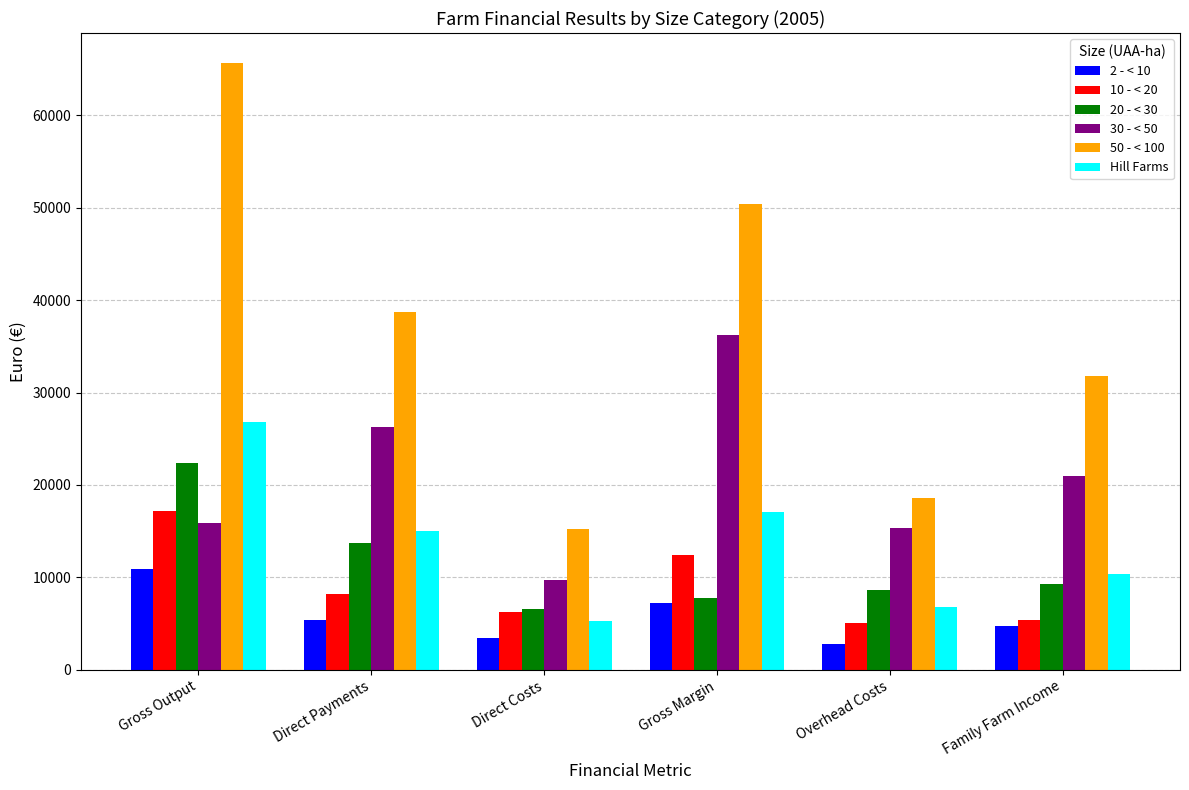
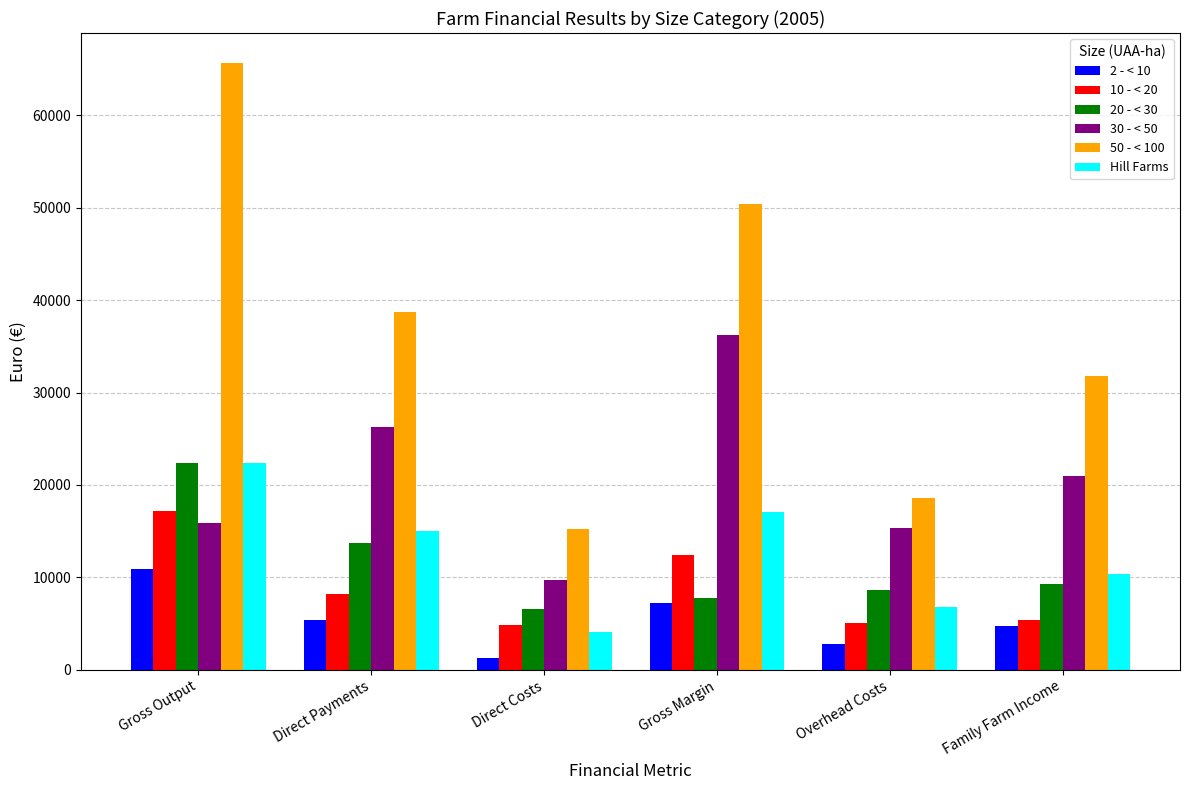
  {
    "2 - < 10": {
      "Gross Output": 11000,
      "Direct Payments": 5000,
-     "Direct Costs": 3000,
+     "Direct Costs": 1000,
      "Gross Margin": 7000,
      "Overhead Costs": 3000,
      "Family Farm Income": 5000
    },
    "10 - < 20": {
      "Gross Output": 17000,
      "Direct Payments": 8000,
-     "Direct Costs": 6000,
+     "Direct Costs": 5000,
      "Gross Margin": 12000,
      "Overhead Costs": 5000,
      "Family Farm Income": 5000
    },
    "20 - < 30": {
      "Gross Output": 22000,
      "Direct Payments": 14000,
      "Direct Costs": 7000,
      "Gross Margin": 8000,
      "Overhead Costs": 9000,
      "Family Farm Income": 9000
    },
    "30 - < 50": {
      "Gross Output": 16000,
      "Direct Payments": 26000,
      "Direct Costs": 10000,
      "Gross Margin": 36000,
      "Overhead Costs": 15000,
      "Family Farm Income": 21000
    },
    "50 - < 100": {
      "Gross Output": 66000,
      "Direct Payments": 39000,
      "Direct Costs": 15000,
      "Gross Margin": 50000,
      "Overhead Costs": 19000,
      "Family Farm Income": 32000
    },
    "Hill Farms": {
-     "Gross Output": 27000,
+     "Gross Output": 22000,
      "Direct Payments": 15000,
-     "Direct Costs": 5000,
+     "Direct Costs": 4000,
      "Gross Margin": 17000,
      "Overhead Costs": 7000,
      "Family Farm Income": 10000
    }
  }
